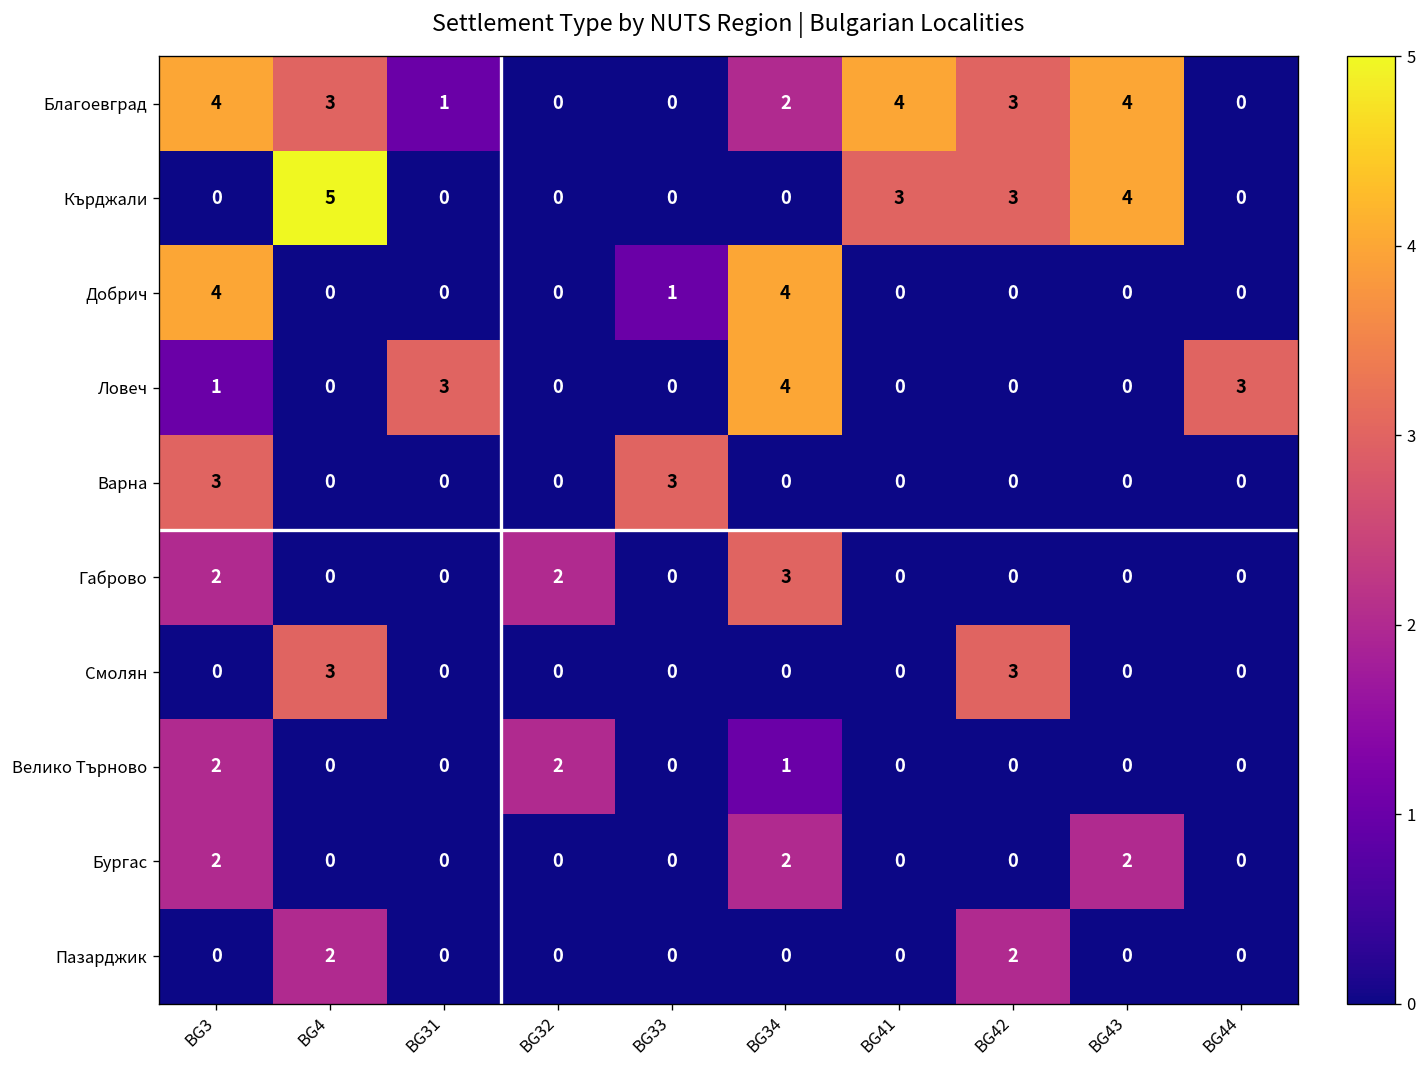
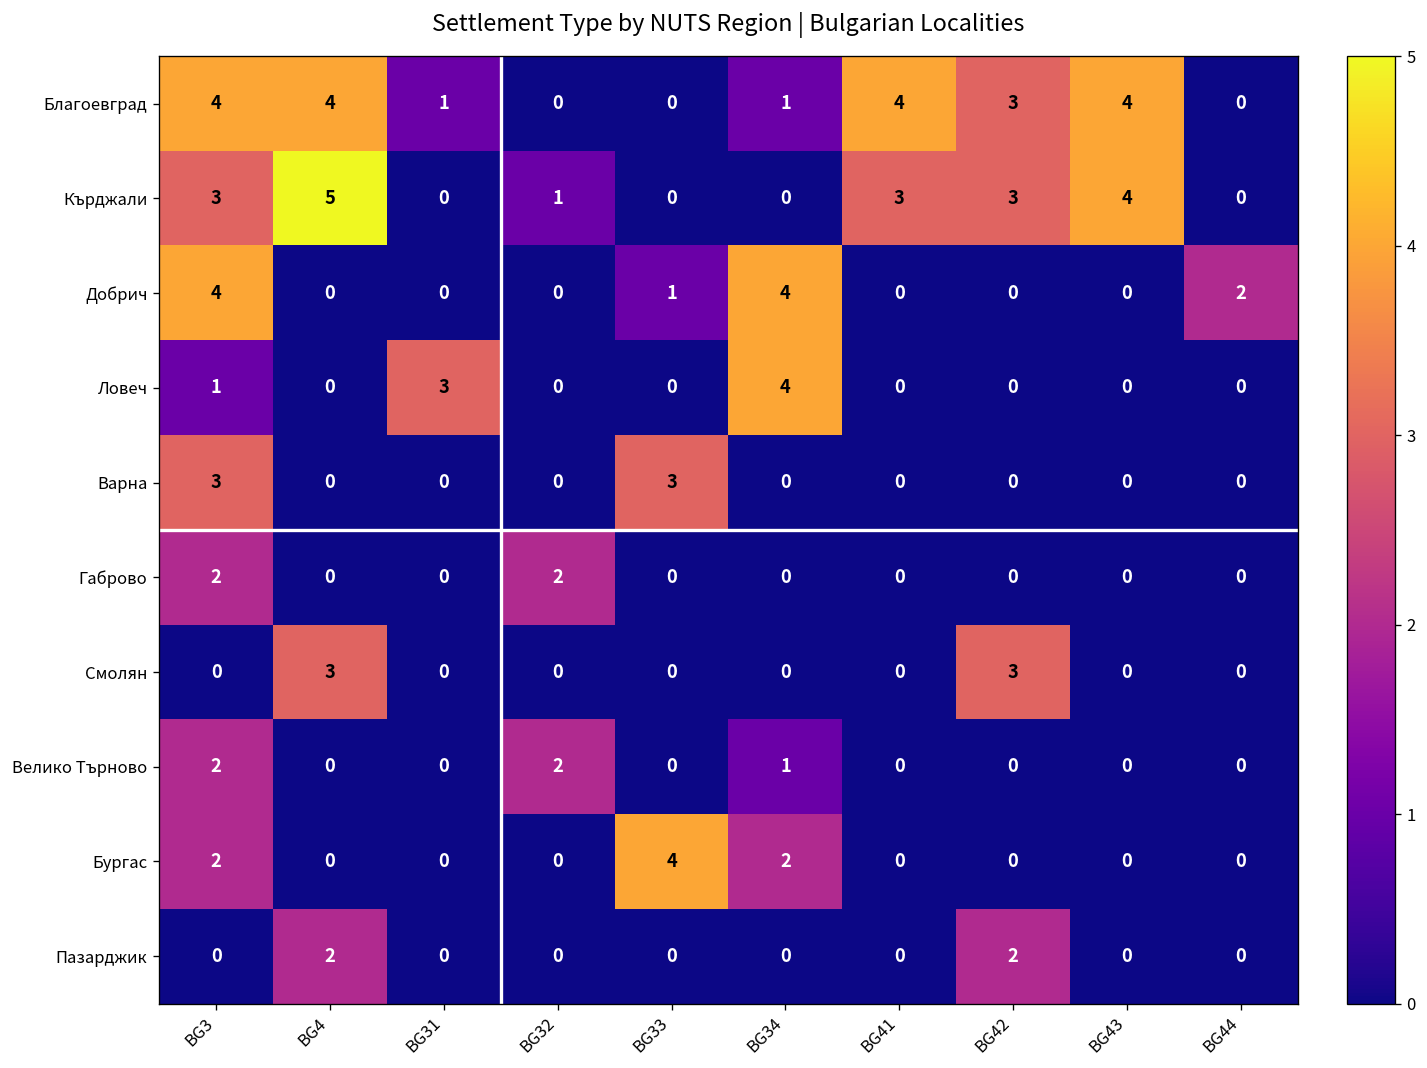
  {
    "Благоевград": {
      "BG3": 4,
-     "BG4": 3,
+     "BG4": 4,
      "BG31": 1,
      "BG32": 0,
      "BG33": 0,
-     "BG34": 2,
+     "BG34": 1,
      "BG41": 4,
      "BG42": 3,
      "BG43": 4,
      "BG44": 0
    },
    "Кърджали": {
-     "BG3": 0,
+     "BG3": 3,
      "BG4": 5,
      "BG31": 0,
-     "BG32": 0,
+     "BG32": 1,
      "BG33": 0,
      "BG34": 0,
      "BG41": 3,
      "BG42": 3,
      "BG43": 4,
      "BG44": 0
    },
    "Добрич": {
      "BG3": 4,
      "BG4": 0,
      "BG31": 0,
      "BG32": 0,
      "BG33": 1,
      "BG34": 4,
      "BG41": 0,
      "BG42": 0,
      "BG43": 0,
-     "BG44": 0
+     "BG44": 2
    },
    "Ловеч": {
      "BG3": 1,
      "BG4": 0,
      "BG31": 3,
      "BG32": 0,
      "BG33": 0,
      "BG34": 4,
      "BG41": 0,
      "BG42": 0,
      "BG43": 0,
-     "BG44": 3
+     "BG44": 0
    },
    "Варна": {
      "BG3": 3,
      "BG4": 0,
      "BG31": 0,
      "BG32": 0,
      "BG33": 3,
      "BG34": 0,
      "BG41": 0,
      "BG42": 0,
      "BG43": 0,
      "BG44": 0
    },
    "Габрово": {
      "BG3": 2,
      "BG4": 0,
      "BG31": 0,
      "BG32": 2,
      "BG33": 0,
-     "BG34": 3,
+     "BG34": 0,
      "BG41": 0,
      "BG42": 0,
      "BG43": 0,
      "BG44": 0
    },
    "Смолян": {
      "BG3": 0,
      "BG4": 3,
      "BG31": 0,
      "BG32": 0,
      "BG33": 0,
      "BG34": 0,
      "BG41": 0,
      "BG42": 3,
      "BG43": 0,
      "BG44": 0
    },
    "Велико Търново": {
      "BG3": 2,
      "BG4": 0,
      "BG31": 0,
      "BG32": 2,
      "BG33": 0,
      "BG34": 1,
      "BG41": 0,
      "BG42": 0,
      "BG43": 0,
      "BG44": 0
    },
    "Бургас": {
      "BG3": 2,
      "BG4": 0,
      "BG31": 0,
      "BG32": 0,
-     "BG33": 0,
+     "BG33": 4,
      "BG34": 2,
      "BG41": 0,
      "BG42": 0,
-     "BG43": 2,
+     "BG43": 0,
      "BG44": 0
    },
    "Пазарджик": {
      "BG3": 0,
      "BG4": 2,
      "BG31": 0,
      "BG32": 0,
      "BG33": 0,
      "BG34": 0,
      "BG41": 0,
      "BG42": 2,
      "BG43": 0,
      "BG44": 0
    }
  }
